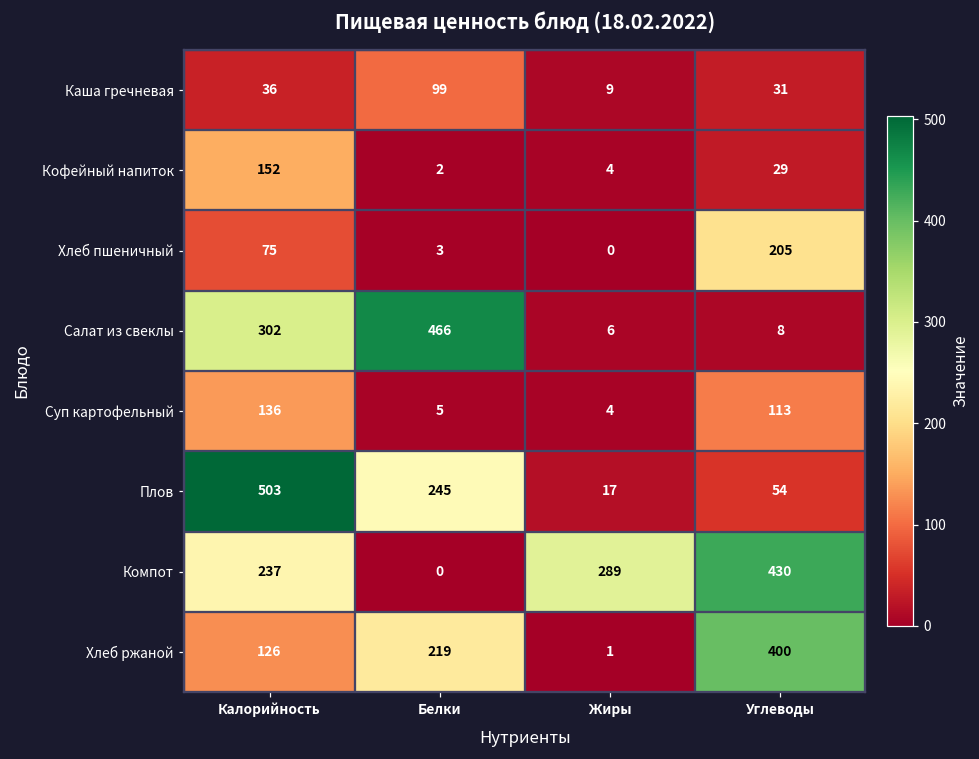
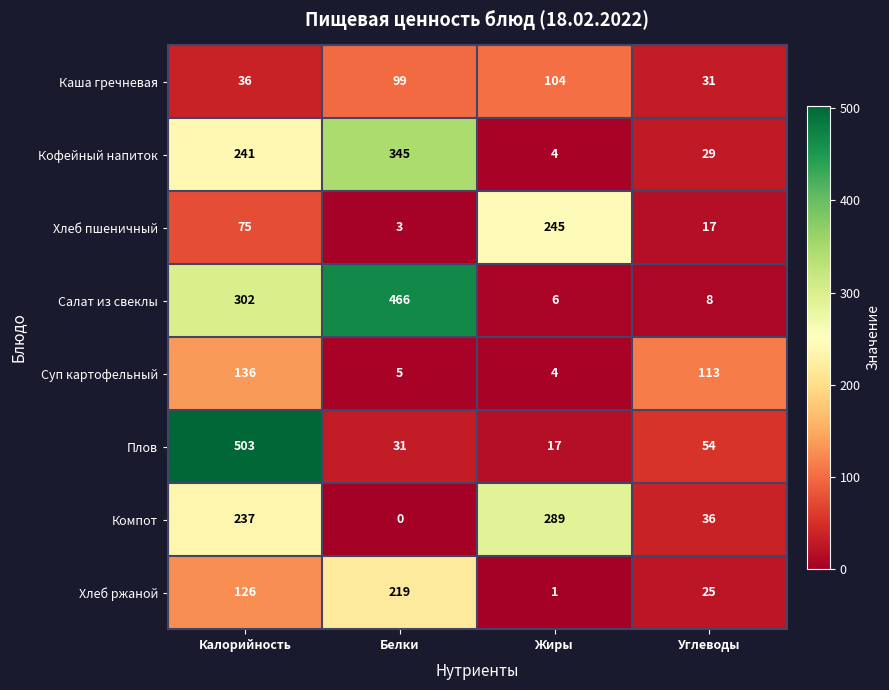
  {
    "Каша гречневая": {
      "Калорийность": 36,
      "Белки": 99,
-     "Жиры": 9,
+     "Жиры": 104,
      "Углеводы": 31
    },
    "Кофейный напиток": {
-     "Калорийность": 152,
-     "Белки": 2,
+     "Калорийность": 241,
+     "Белки": 345,
      "Жиры": 4,
      "Углеводы": 29
    },
    "Хлеб пшеничный": {
      "Калорийность": 75,
      "Белки": 3,
-     "Жиры": 0,
-     "Углеводы": 205
+     "Жиры": 245,
+     "Углеводы": 17
    },
    "Салат из свеклы": {
      "Калорийность": 302,
      "Белки": 466,
      "Жиры": 6,
      "Углеводы": 8
    },
    "Суп картофельный": {
      "Калорийность": 136,
      "Белки": 5,
      "Жиры": 4,
      "Углеводы": 113
    },
    "Плов": {
      "Калорийность": 503,
-     "Белки": 245,
+     "Белки": 31,
      "Жиры": 17,
      "Углеводы": 54
    },
    "Компот": {
      "Калорийность": 237,
      "Белки": 0,
      "Жиры": 289,
-     "Углеводы": 430
+     "Углеводы": 36
    },
    "Хлеб ржаной": {
      "Калорийность": 126,
      "Белки": 219,
      "Жиры": 1,
-     "Углеводы": 400
+     "Углеводы": 25
    }
  }
